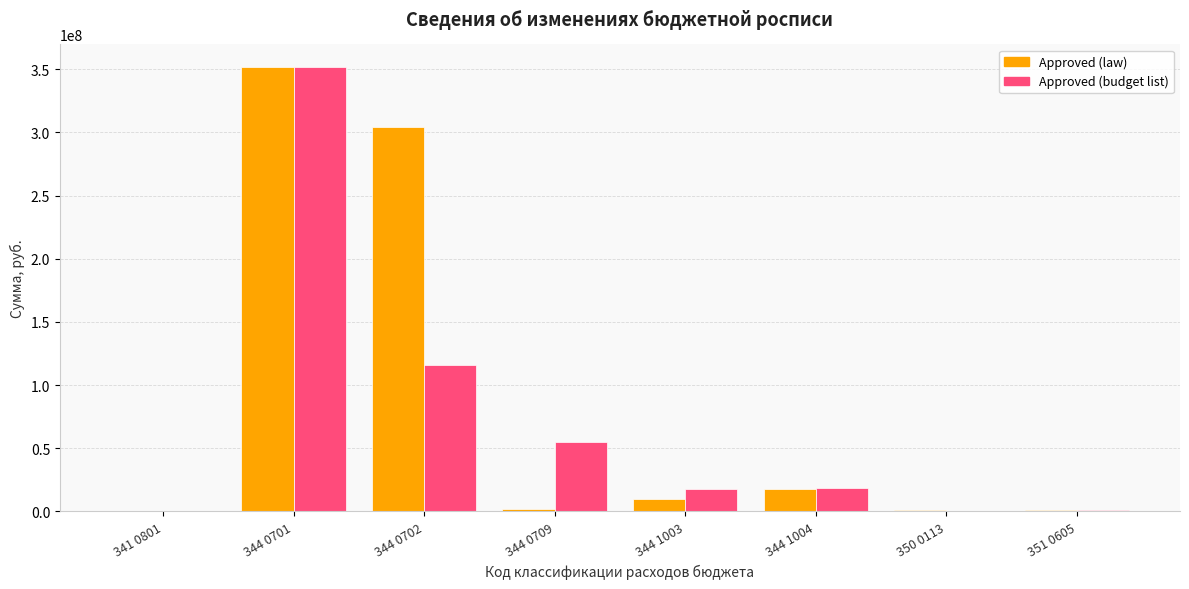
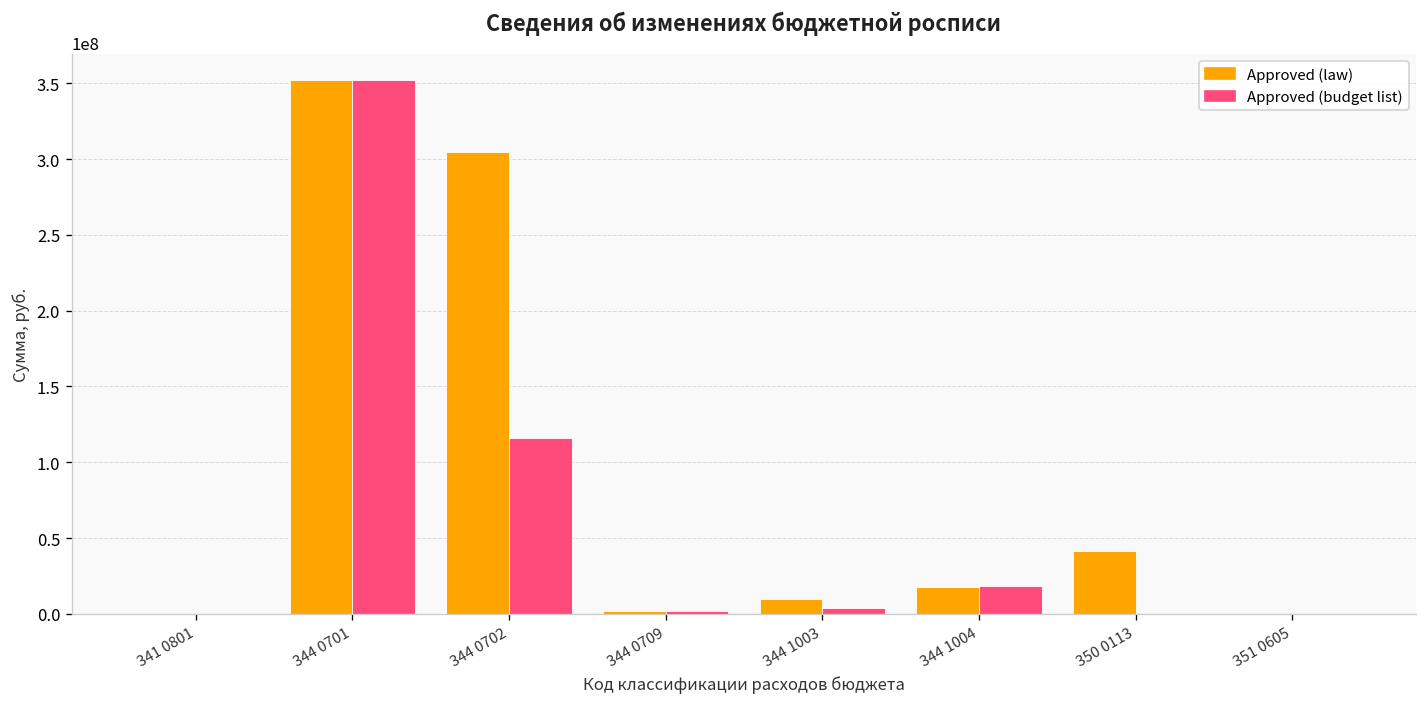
  {
    "Approved (law)": {
      "344 0701": 352000000,
      "344 0702": 305000000,
      "344 0709": 2000000,
      "344 1003": 10000000,
      "344 1004": 18000000,
-     "350 0113": 1000000
+     "350 0113": 42000000
    },
    "Approved (budget list)": {
      "344 0701": 352000000,
      "344 0702": 116000000,
-     "344 0709": 55000000,
-     "344 1003": 18000000,
+     "344 0709": 2000000,
+     "344 1003": 4000000,
      "344 1004": 18000000
    }
  }
